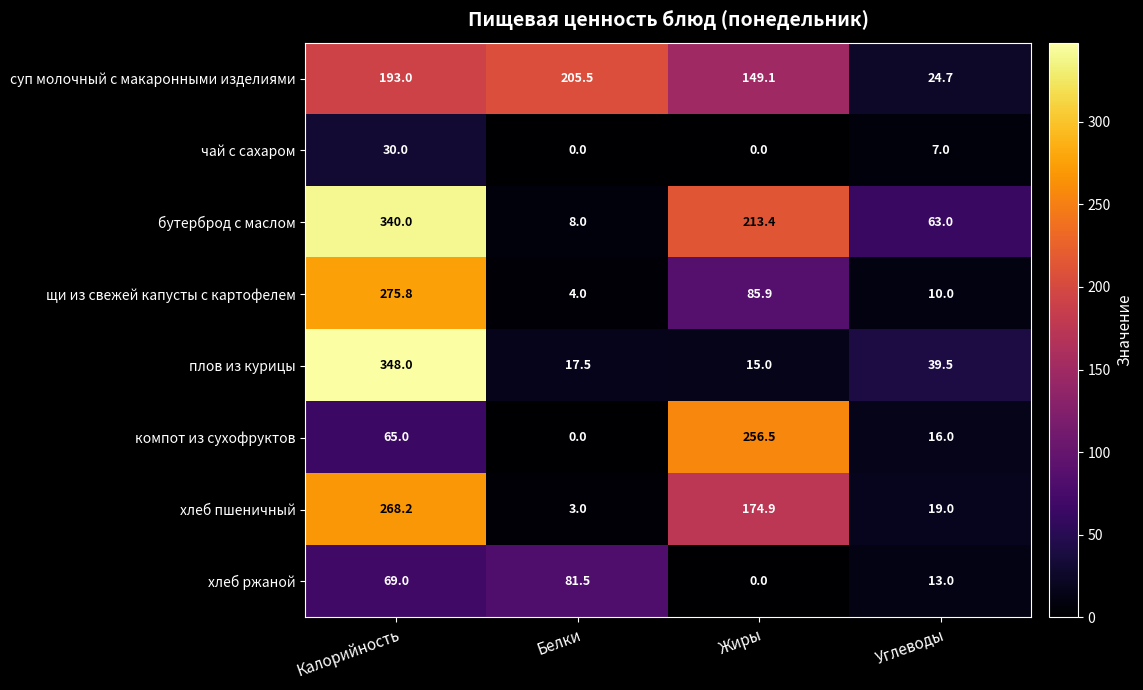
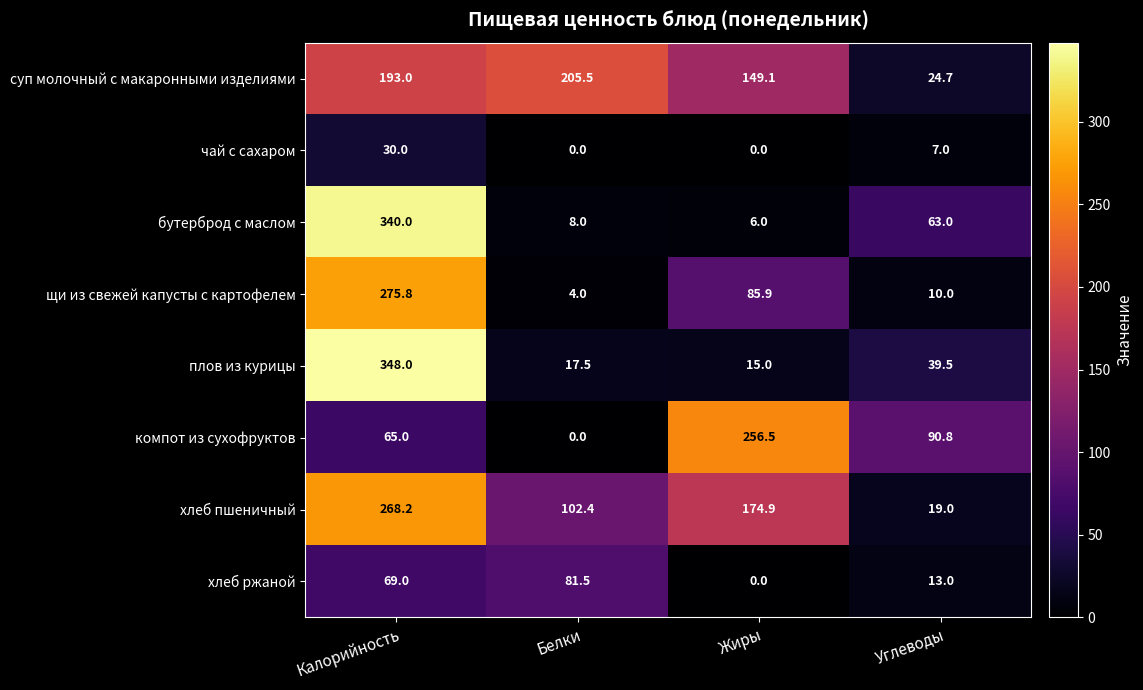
  {
    "суп молочный с макаронными изделиями": {
      "Калорийность": 193.0,
      "Белки": 205.5,
      "Жиры": 149.1,
      "Углеводы": 24.7
    },
    "чай с сахаром": {
      "Калорийность": 30.0,
      "Белки": 0.0,
      "Жиры": 0.0,
      "Углеводы": 7.0
    },
    "бутерброд с маслом": {
      "Калорийность": 340.0,
      "Белки": 8.0,
-     "Жиры": 213.4,
+     "Жиры": 6.0,
      "Углеводы": 63.0
    },
    "щи из свежей капусты с картофелем": {
      "Калорийность": 275.8,
      "Белки": 4.0,
      "Жиры": 85.9,
      "Углеводы": 10.0
    },
    "плов из курицы": {
      "Калорийность": 348.0,
      "Белки": 17.5,
      "Жиры": 15.0,
      "Углеводы": 39.5
    },
    "компот из сухофруктов": {
      "Калорийность": 65.0,
      "Белки": 0.0,
      "Жиры": 256.5,
-     "Углеводы": 16.0
+     "Углеводы": 90.8
    },
    "хлеб пшеничный": {
      "Калорийность": 268.2,
-     "Белки": 3.0,
+     "Белки": 102.4,
      "Жиры": 174.9,
      "Углеводы": 19.0
    },
    "хлеб ржаной": {
      "Калорийность": 69.0,
      "Белки": 81.5,
      "Жиры": 0.0,
      "Углеводы": 13.0
    }
  }
